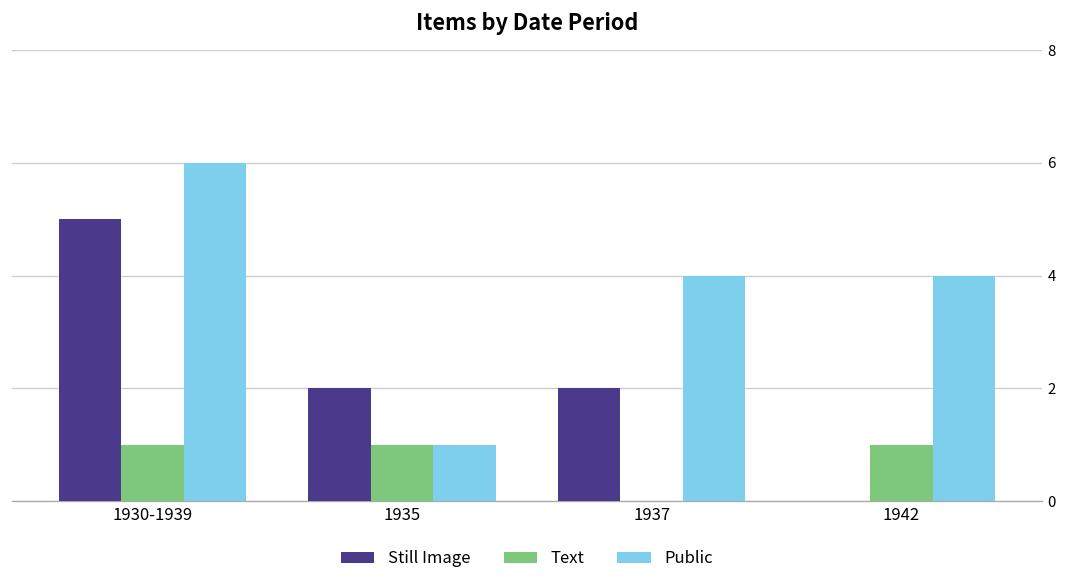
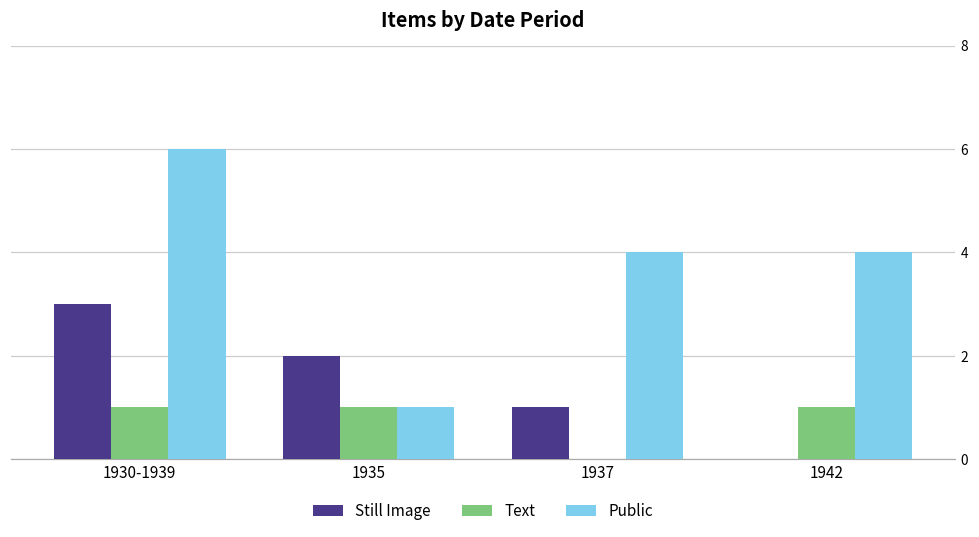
  {
    "Still Image": {
-     "1930-1939": 5,
+     "1930-1939": 3,
      "1935": 2,
-     "1937": 2,
+     "1937": 1,
      "1942": 0
    },
    "Text": {
      "1930-1939": 1,
      "1935": 1,
      "1937": 0,
      "1942": 1
    },
    "Public": {
      "1930-1939": 6,
      "1935": 1,
      "1937": 4,
      "1942": 4
    }
  }
